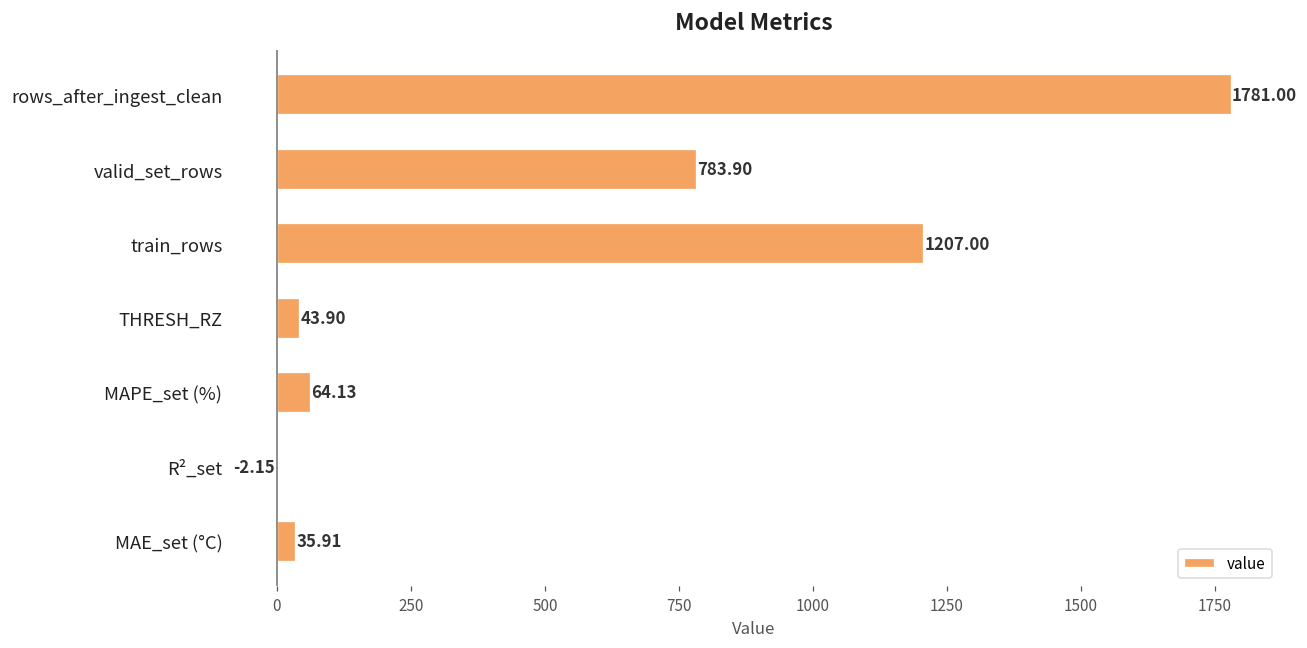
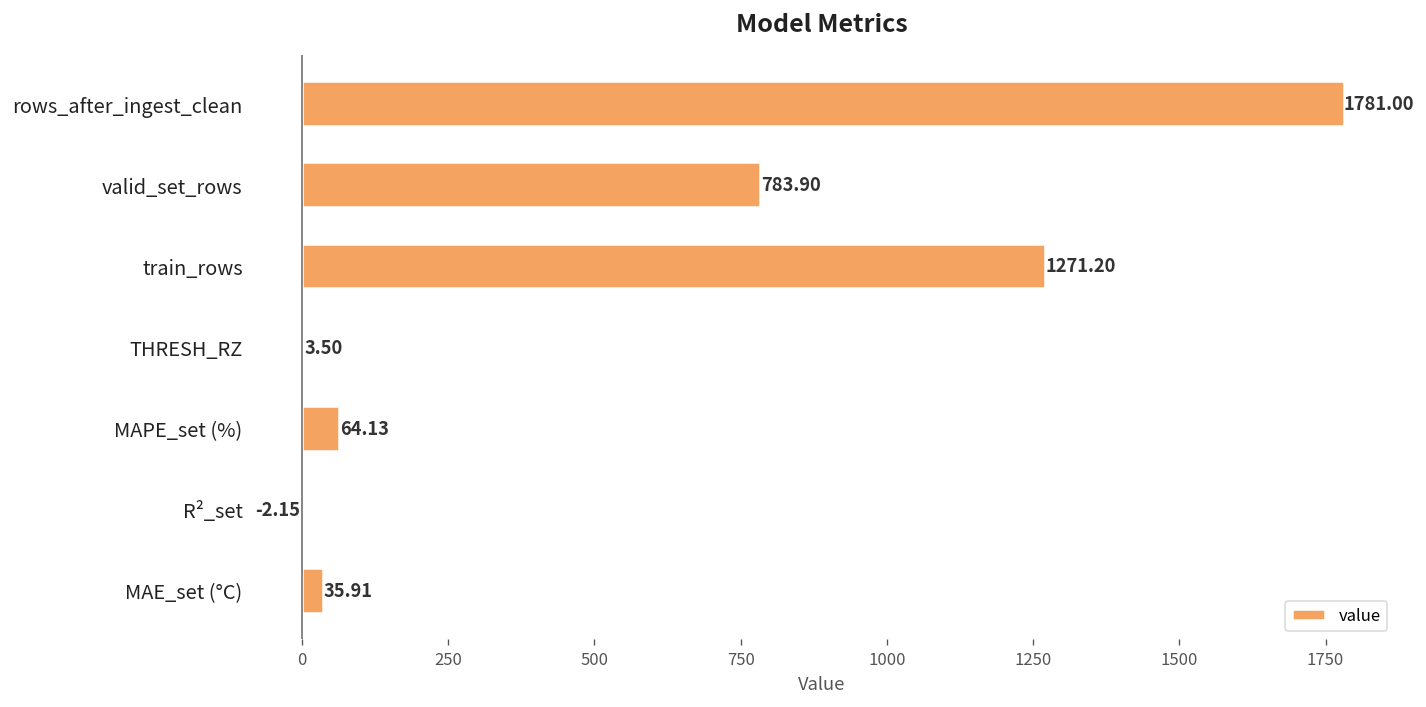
  {
    "rows_after_ingest_clean": 1781.00,
    "valid_set_rows": 783.90,
-   "train_rows": 1207.00,
-   "THRESH_RZ": 43.90,
+   "train_rows": 1271.20,
+   "THRESH_RZ": 3.50,
    "MAPE_set (%)": 64.13,
    "R²_set": -2.15,
    "MAE_set (°C)": 35.91
  }
